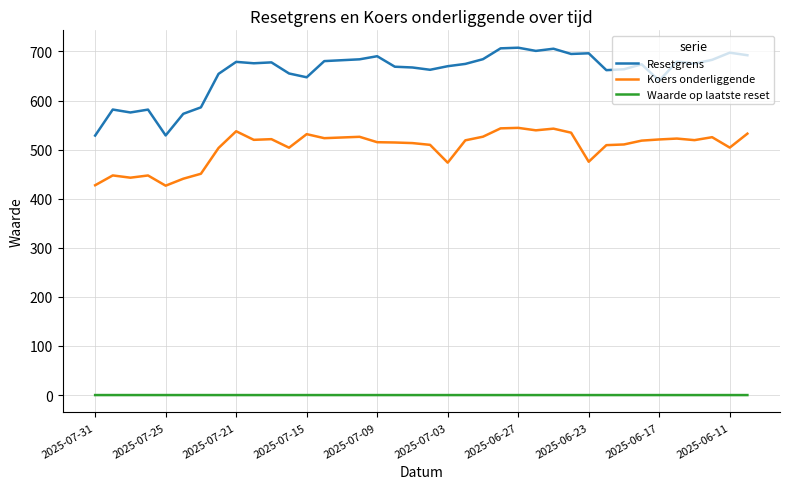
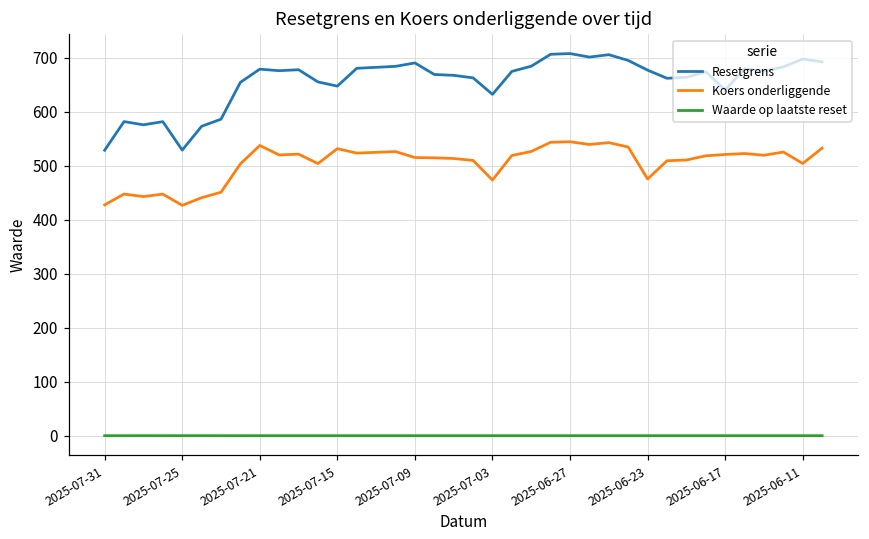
  {
    "Resetgrens": {
      "2025-07-31": 530,
      "2025-07-25": 530,
      "2025-07-21": 680,
      "2025-07-15": 650,
      "2025-07-09": 690,
-     "2025-07-03": 670,
+     "2025-07-03": 630,
      "2025-06-27": 710,
-     "2025-06-23": 700
+     "2025-06-23": 680
    },
    "Koers onderliggende": {
      "2025-07-31": 430,
      "2025-07-25": 430,
      "2025-07-21": 540,
      "2025-07-15": 530,
      "2025-07-09": 520,
      "2025-07-03": 470,
      "2025-06-27": 540,
      "2025-06-23": 480,
      "2025-06-17": 520,
      "2025-06-11": 500
    },
    "Waarde op laatste reset": {
      "2025-07-31": 0,
      "2025-07-25": 0,
      "2025-07-21": 0,
      "2025-07-15": 0,
      "2025-07-09": 0,
      "2025-07-03": 0,
      "2025-06-27": 0,
      "2025-06-23": 0,
      "2025-06-17": 0,
      "2025-06-11": 0
    }
  }
